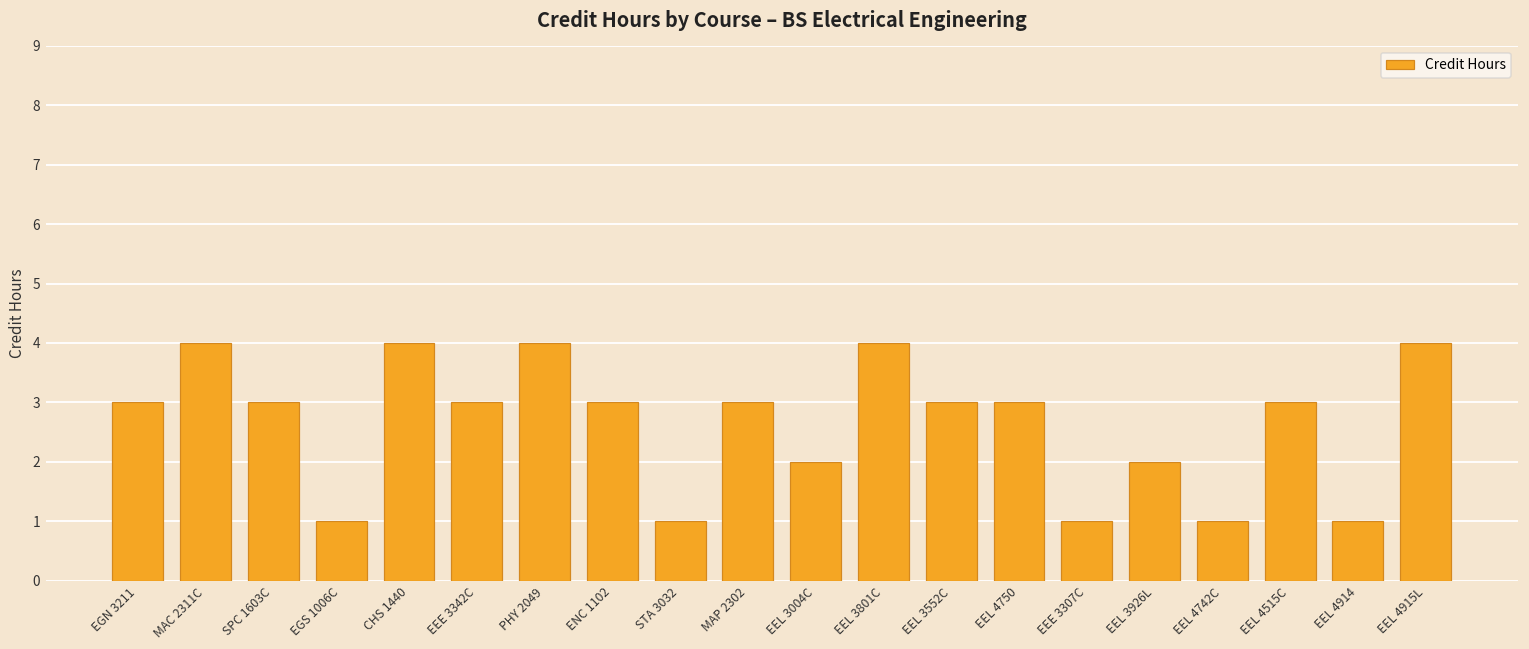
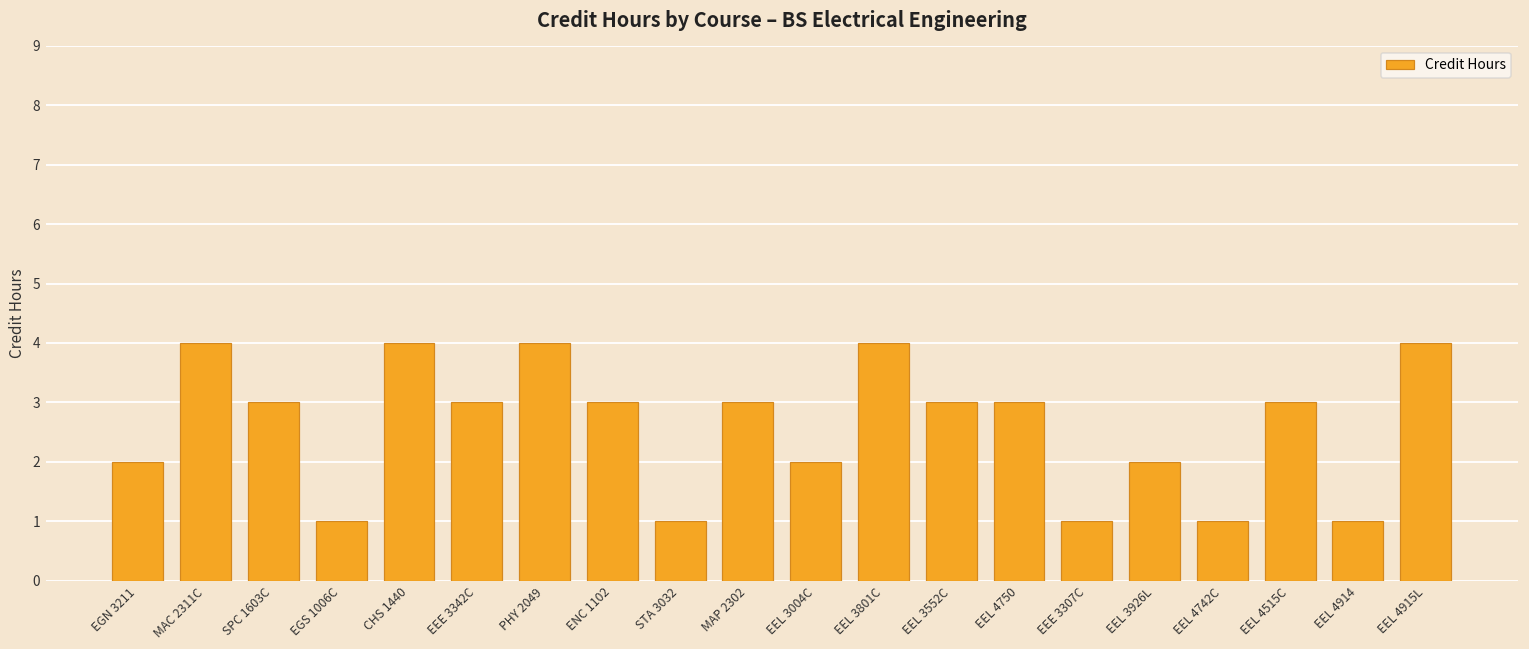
  {
-   "EGN 3211": 3,
+   "EGN 3211": 2,
    "MAC 2311C": 4,
    "SPC 1603C": 3,
    "EGS 1006C": 1,
    "CHS 1440": 4,
    "EEE 3342C": 3,
    "PHY 2049": 4,
    "ENC 1102": 3,
    "STA 3032": 1,
    "MAP 2302": 3,
    "EEL 3004C": 2,
    "EEL 3801C": 4,
    "EEL 3552C": 3,
    "EEL 4750": 3,
    "EEE 3307C": 1,
    "EEL 3926L": 2,
    "EEL 4742C": 1,
    "EEL 4515C": 3,
    "EEL 4914": 1,
    "EEL 4915L": 4
  }
